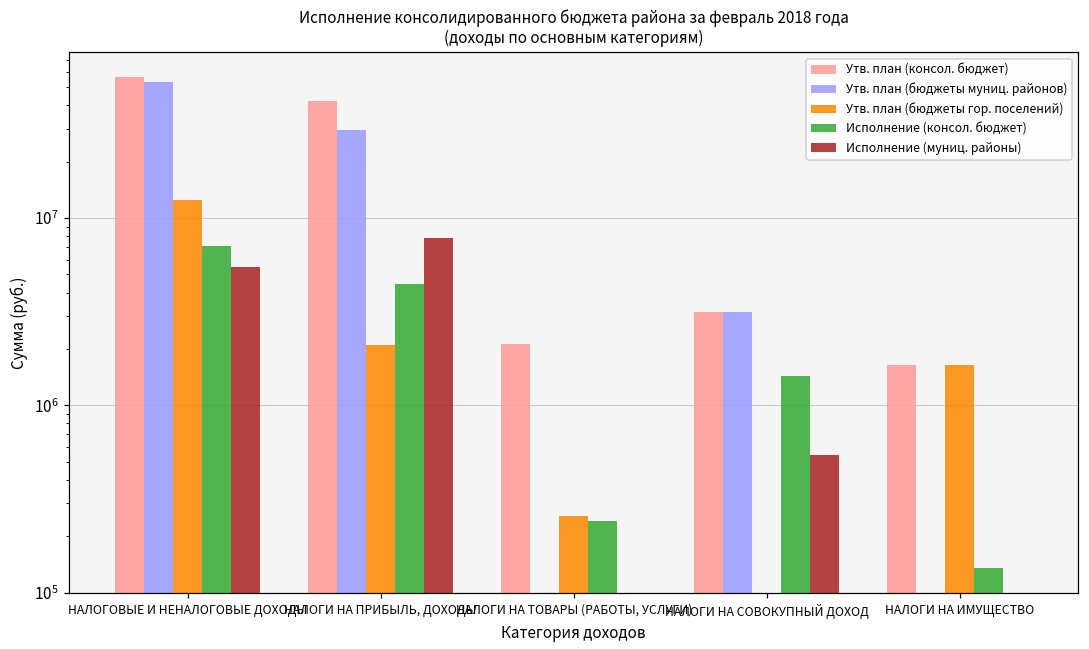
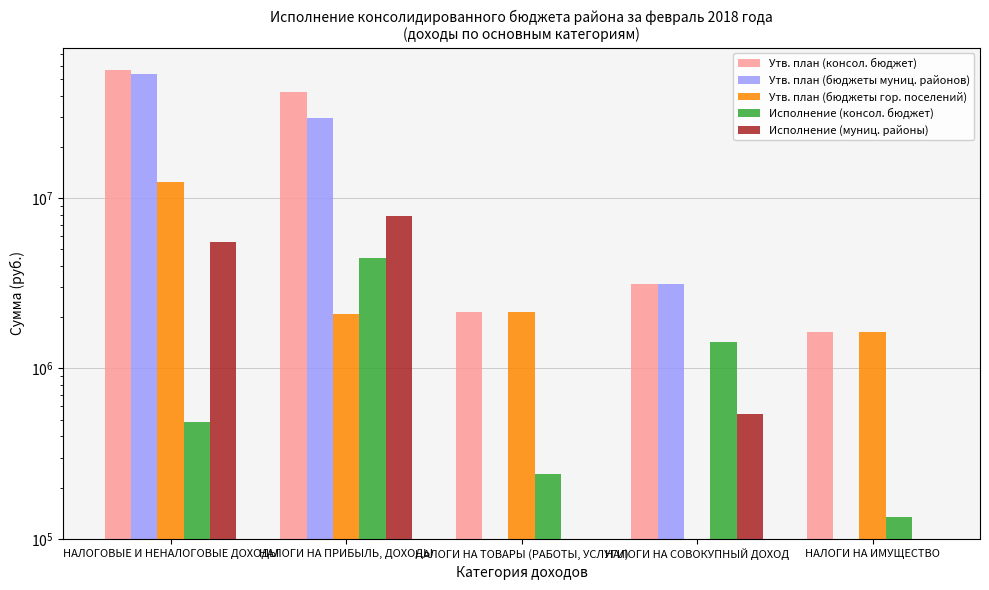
  {
    "Утв. план (консол. бюджет)": {
      "НАЛОГОВЫЕ И НЕНАЛОГОВЫЕ ДОХОДЫ": 57000000,
      "НАЛОГИ НА ПРИБЫЛЬ, ДОХОДЫ": 42000000,
      "НАЛОГИ НА ТОВАРЫ (РАБОТЫ, УСЛУГИ)": 2100000,
      "НАЛОГИ НА СОВОКУПНЫЙ ДОХОД": 3200000,
      "НАЛОГИ НА ИМУЩЕСТВО": 1600000
    },
    "Утв. план (бюджеты муниц. районов)": {
      "НАЛОГОВЫЕ И НЕНАЛОГОВЫЕ ДОХОДЫ": 53000000,
      "НАЛОГИ НА ПРИБЫЛЬ, ДОХОДЫ": 29000000,
      "НАЛОГИ НА СОВОКУПНЫЙ ДОХОД": 3200000
    },
    "Утв. план (бюджеты гор. поселений)": {
      "НАЛОГОВЫЕ И НЕНАЛОГОВЫЕ ДОХОДЫ": 12000000,
      "НАЛОГИ НА ПРИБЫЛЬ, ДОХОДЫ": 2100000,
-     "НАЛОГИ НА ТОВАРЫ (РАБОТЫ, УСЛУГИ)": 260000,
+     "НАЛОГИ НА ТОВАРЫ (РАБОТЫ, УСЛУГИ)": 2100000,
      "НАЛОГИ НА ИМУЩЕСТВО": 1600000
    },
    "Исполнение (консол. бюджет)": {
-     "НАЛОГОВЫЕ И НЕНАЛОГОВЫЕ ДОХОДЫ": 7100000,
+     "НАЛОГОВЫЕ И НЕНАЛОГОВЫЕ ДОХОДЫ": 490000,
      "НАЛОГИ НА ПРИБЫЛЬ, ДОХОДЫ": 4400000,
      "НАЛОГИ НА ТОВАРЫ (РАБОТЫ, УСЛУГИ)": 240000,
      "НАЛОГИ НА СОВОКУПНЫЙ ДОХОД": 1400000,
      "НАЛОГИ НА ИМУЩЕСТВО": 140000
    },
    "Исполнение (муниц. районы)": {
      "НАЛОГОВЫЕ И НЕНАЛОГОВЫЕ ДОХОДЫ": 5500000,
      "НАЛОГИ НА ПРИБЫЛЬ, ДОХОДЫ": 8000000,
      "НАЛОГИ НА СОВОКУПНЫЙ ДОХОД": 540000
    }
  }
